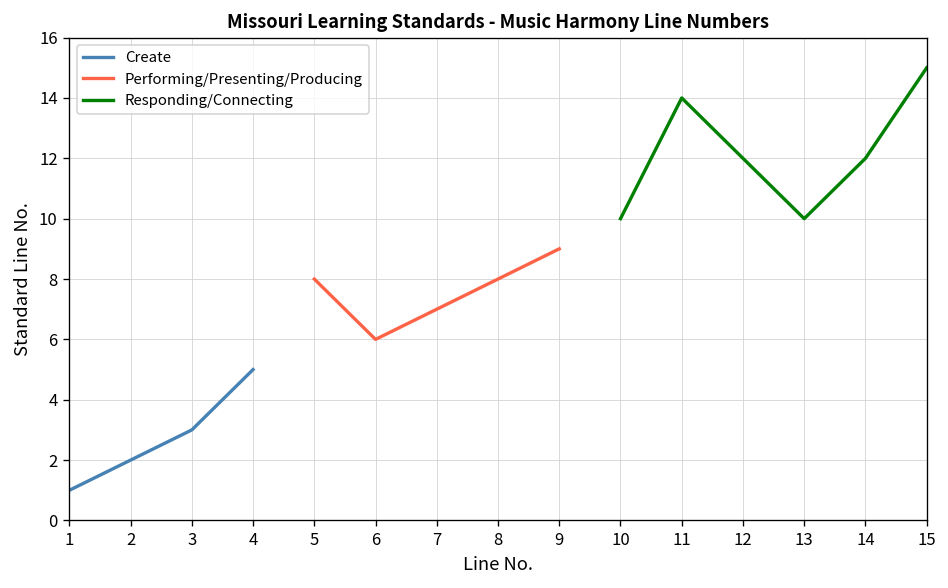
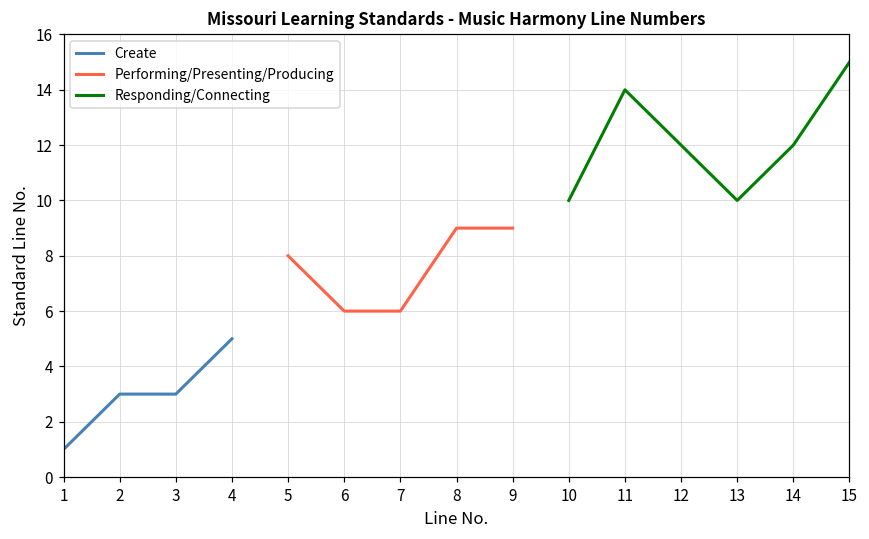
  {
    "Create": {
      "1": 1,
-     "2": 2,
+     "2": 3,
      "3": 3,
      "4": 5
    },
    "Performing/Presenting/Producing": {
      "5": 8,
      "6": 6,
-     "7": 7,
-     "8": 8,
+     "7": 6,
+     "8": 9,
      "9": 9
    },
    "Responding/Connecting": {
      "10": 10,
      "11": 14,
      "12": 12,
      "13": 10,
      "14": 12,
      "15": 15
    }
  }
